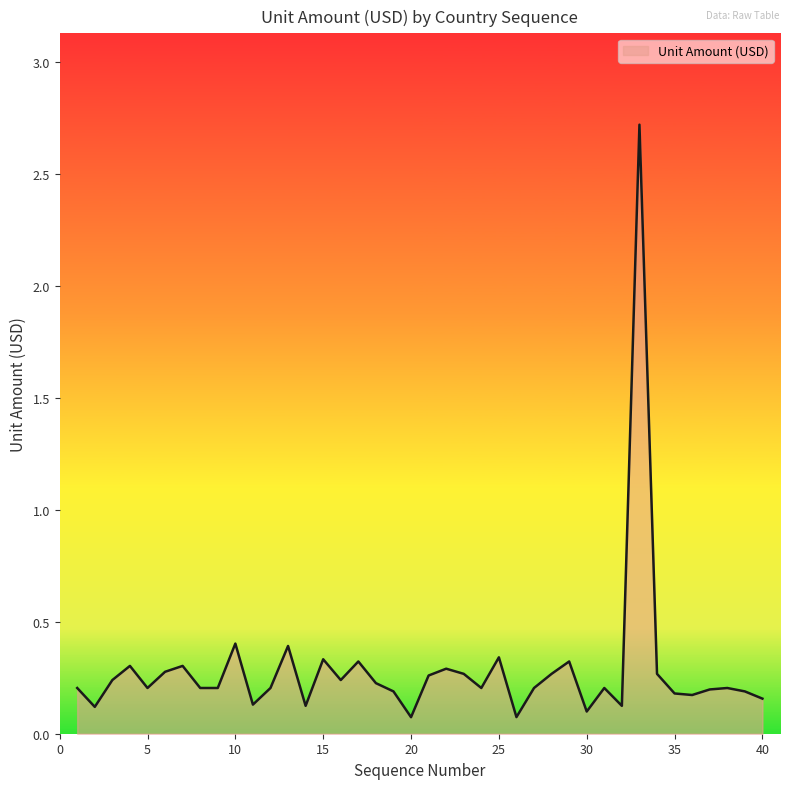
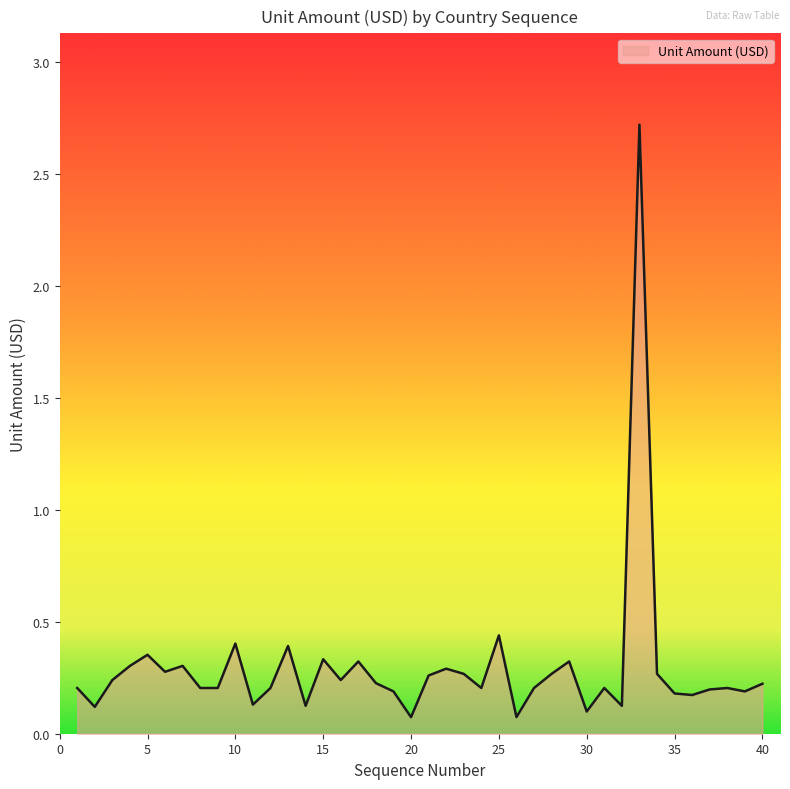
  {
-   "5": 0.20,
+   "5": 0.35,
    "10": 0.40,
    "15": 0.33,
    "20": 0.07,
-   "25": 0.34,
+   "25": 0.44,
    "30": 0.10,
    "35": 0.18,
-   "40": 0.16
+   "40": 0.22
  }
